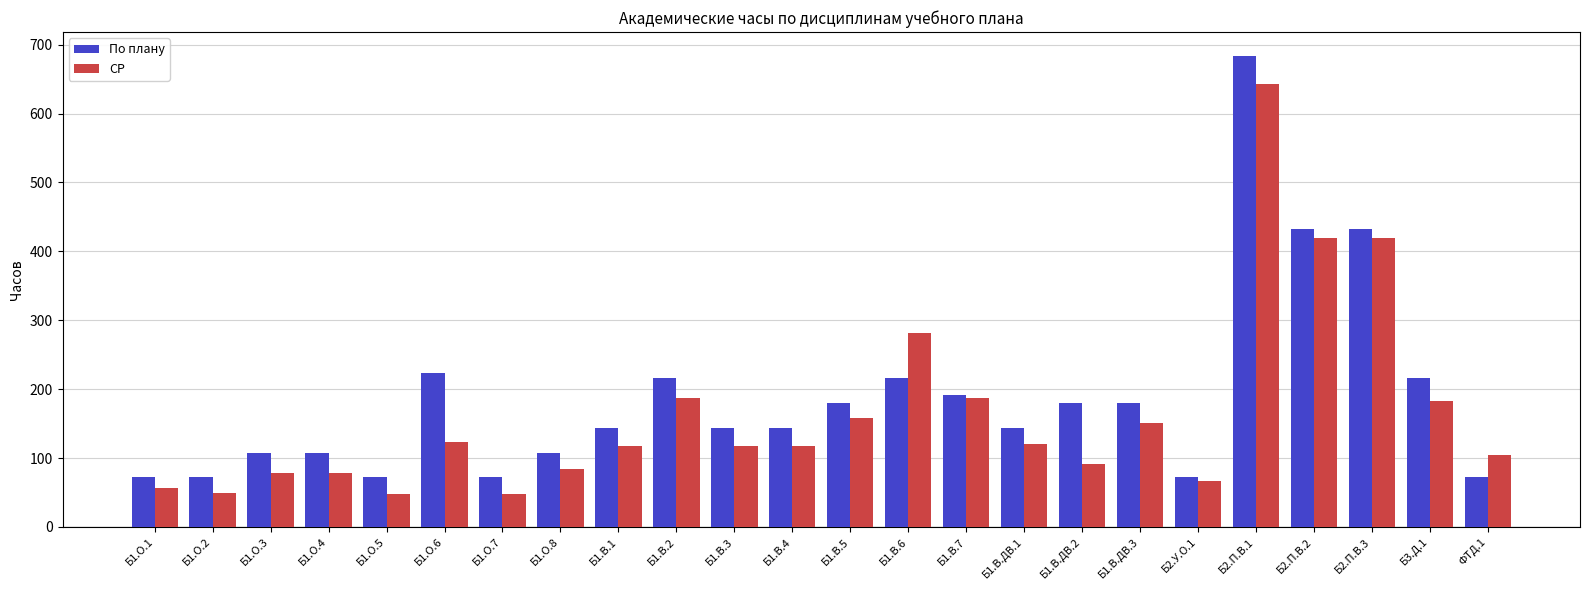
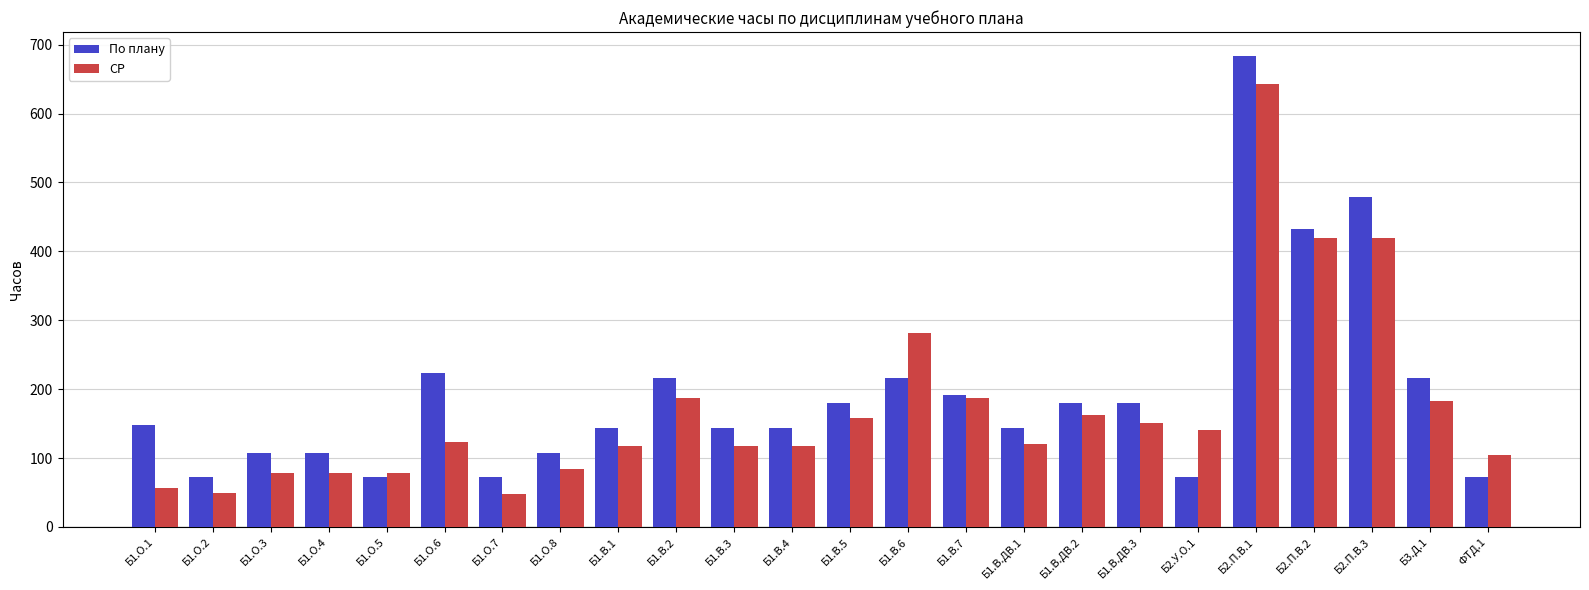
  {
    "По плану": {
-     "Б1.О.1": 70,
+     "Б1.О.1": 150,
      "Б1.О.2": 70,
      "Б1.О.3": 110,
      "Б1.О.4": 110,
      "Б1.О.5": 70,
      "Б1.О.6": 220,
      "Б1.О.7": 70,
      "Б1.О.8": 110,
      "Б1.В.1": 140,
      "Б1.В.2": 220,
      "Б1.В.3": 140,
      "Б1.В.4": 140,
      "Б1.В.5": 180,
      "Б1.В.6": 220,
      "Б1.В.7": 190,
      "Б1.В.ДВ.1": 140,
      "Б1.В.ДВ.2": 180,
      "Б1.В.ДВ.3": 180,
      "Б2.У.О.1": 70,
      "Б2.П.В.1": 680,
      "Б2.П.В.2": 430,
-     "Б2.П.В.3": 430,
+     "Б2.П.В.3": 480,
      "Б3.Д.1": 220,
      "ФТД.1": 70
    },
    "СР": {
      "Б1.О.1": 60,
      "Б1.О.2": 50,
      "Б1.О.3": 80,
      "Б1.О.4": 80,
-     "Б1.О.5": 50,
+     "Б1.О.5": 80,
      "Б1.О.6": 120,
      "Б1.О.7": 50,
      "Б1.О.8": 80,
      "Б1.В.1": 120,
      "Б1.В.2": 190,
      "Б1.В.3": 120,
      "Б1.В.4": 120,
      "Б1.В.5": 160,
      "Б1.В.6": 280,
      "Б1.В.7": 190,
      "Б1.В.ДВ.1": 120,
-     "Б1.В.ДВ.2": 90,
+     "Б1.В.ДВ.2": 160,
      "Б1.В.ДВ.3": 150,
-     "Б2.У.О.1": 70,
+     "Б2.У.О.1": 140,
      "Б2.П.В.1": 640,
      "Б2.П.В.2": 420,
      "Б2.П.В.3": 420,
      "Б3.Д.1": 180,
      "ФТД.1": 110
    }
  }
